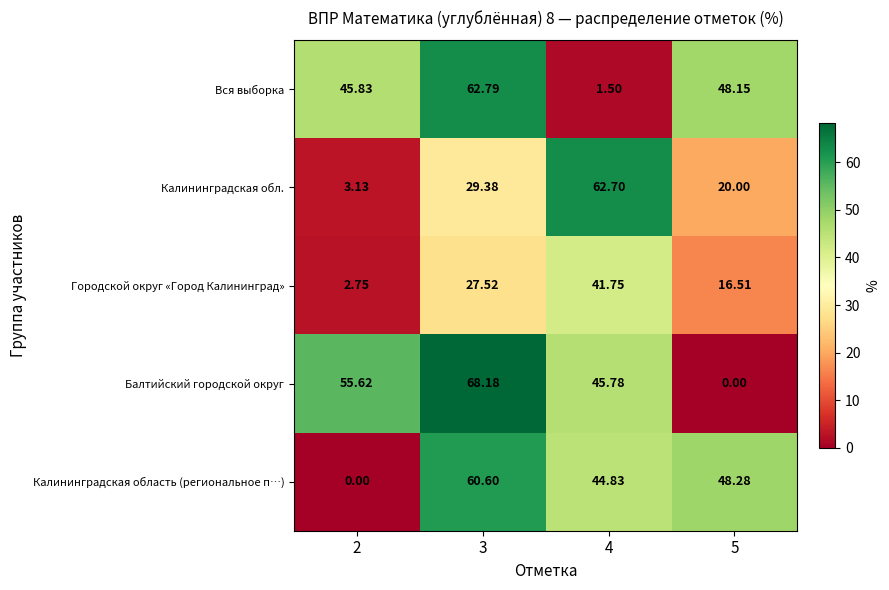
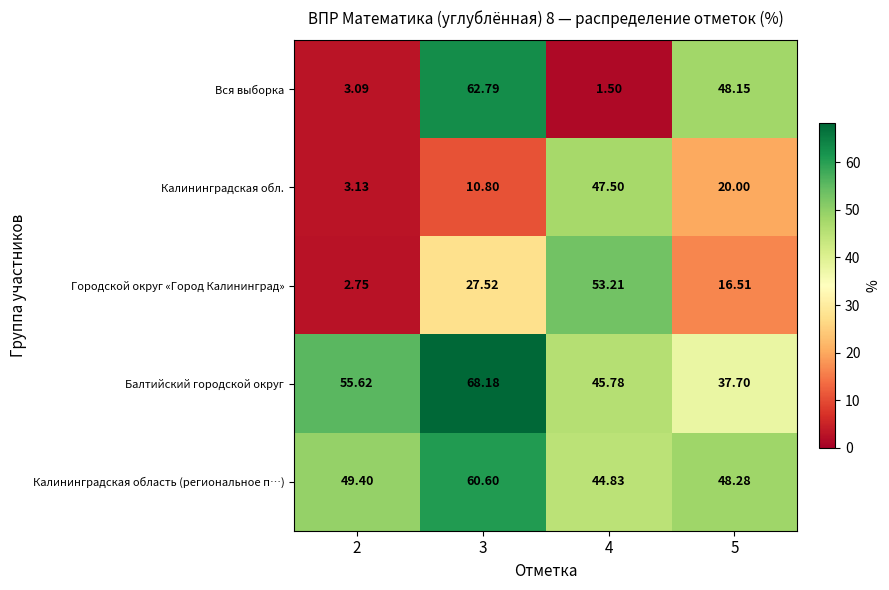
  {
    "Вся выборка": {
-     "2": 45.83,
+     "2": 3.09,
      "3": 62.79,
      "4": 1.50,
      "5": 48.15
    },
    "Калининградская обл.": {
      "2": 3.13,
-     "3": 29.38,
-     "4": 62.70,
+     "3": 10.80,
+     "4": 47.50,
      "5": 20.00
    },
    "Городской округ «Город Калининград»": {
      "2": 2.75,
      "3": 27.52,
-     "4": 41.75,
+     "4": 53.21,
      "5": 16.51
    },
    "Балтийский городской округ": {
      "2": 55.62,
      "3": 68.18,
      "4": 45.78,
-     "5": 0.00
+     "5": 37.70
    },
    "Калининградская область (региональное п…)": {
-     "2": 0.00,
+     "2": 49.40,
      "3": 60.60,
      "4": 44.83,
      "5": 48.28
    }
  }
